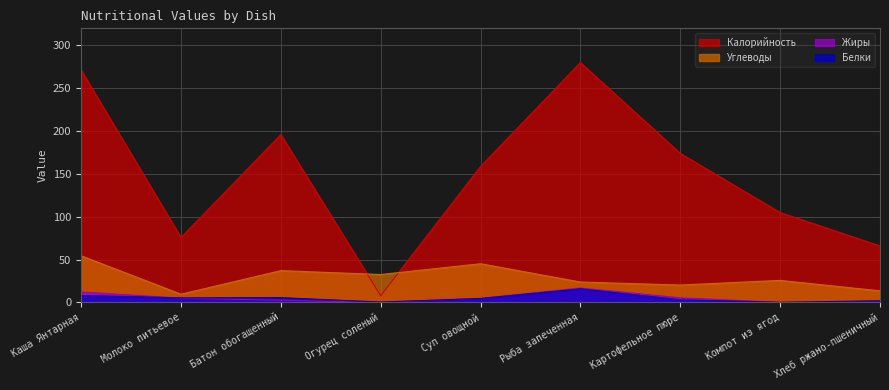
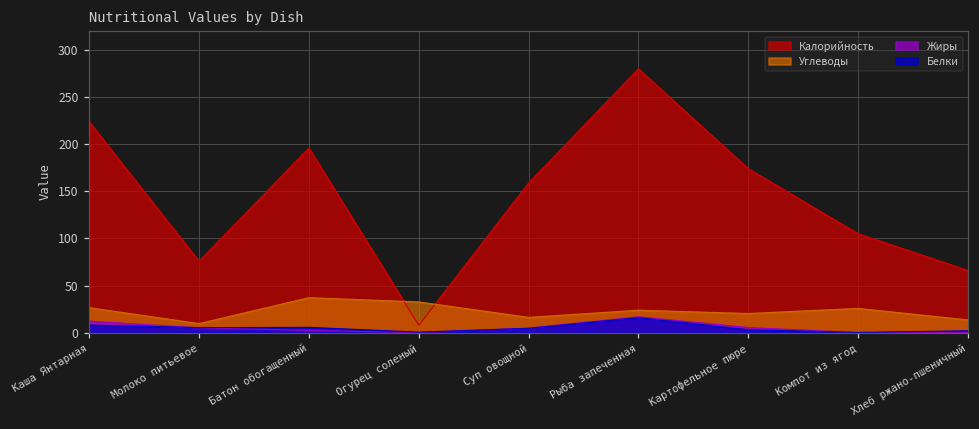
  {
    "Калорийность": {
-     "Каша Янтарная": 270,
+     "Каша Янтарная": 220,
      "Молоко питьевое": 80,
      "Батон обогащенный": 200,
      "Огурец соленый": 10,
      "Суп овощной": 160,
      "Рыба запеченная": 280,
      "Картофельное пюре": 170,
      "Компот из ягод": 110,
      "Хлеб ржано-пшеничный": 70
    },
    "Углеводы": {
-     "Каша Янтарная": 50,
+     "Каша Янтарная": 30,
      "Молоко питьевое": 10,
      "Батон обогащенный": 40,
      "Огурец соленый": 30,
-     "Суп овощной": 50,
+     "Суп овощной": 20,
      "Рыба запеченная": 20,
      "Картофельное пюре": 20,
      "Компот из ягод": 30,
      "Хлеб ржано-пшеничный": 10
    },
    "Жиры": {
      "Каша Янтарная": 10,
      "Батон обогащенный": 0
    },
    "Белки": {
      "Каша Янтарная": 10,
      "Батон обогащенный": 10
    }
  }
